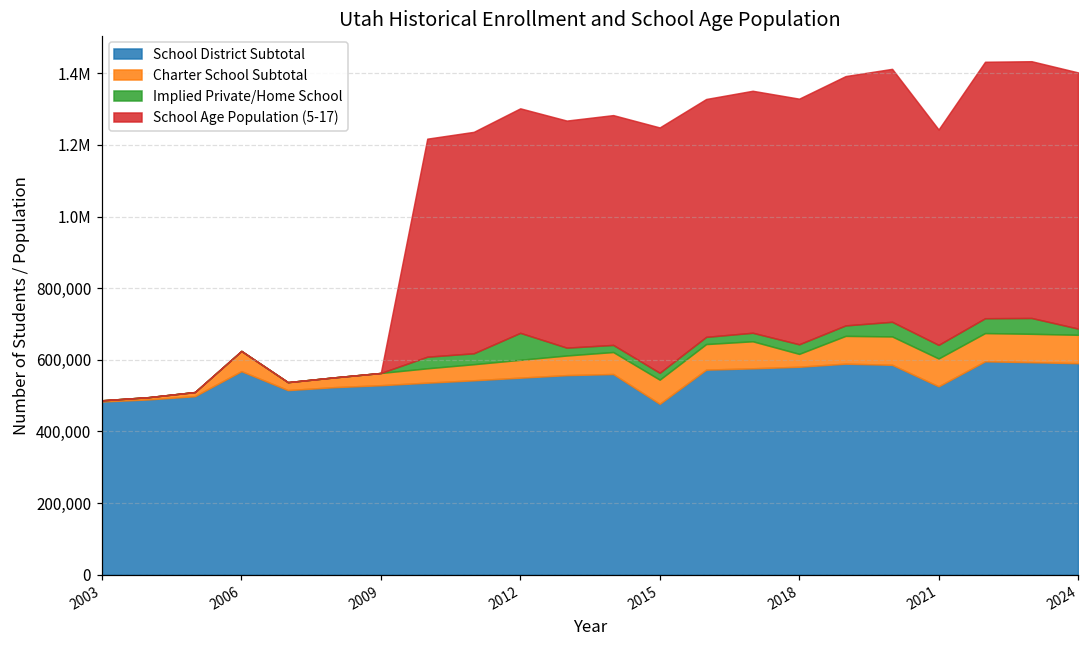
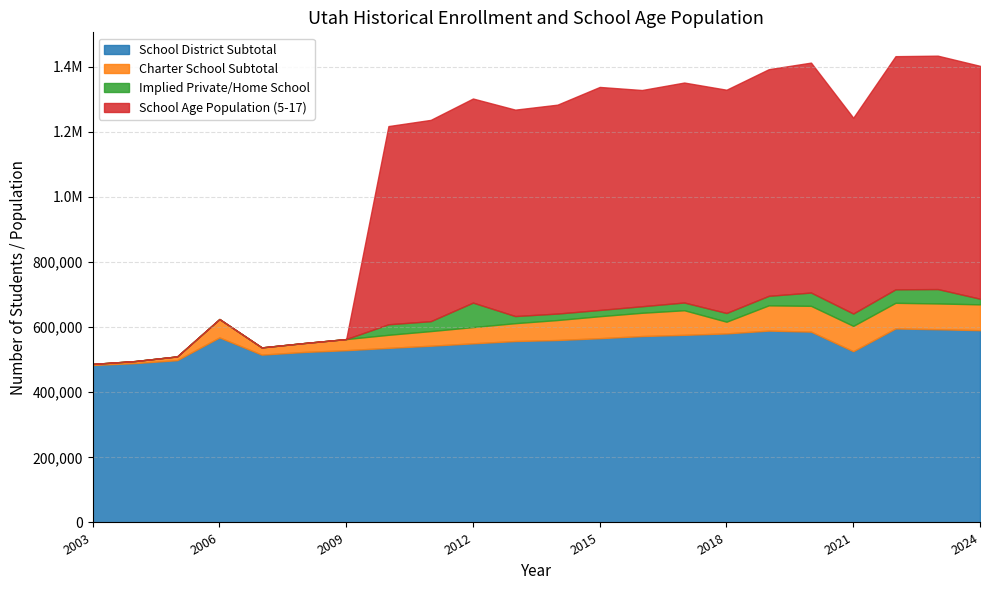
  {
    "School District Subtotal": {
      "2006": "570,000",
      "2009": "530,000",
      "2012": "550,000",
-     "2015": "480,000",
+     "2015": "570,000",
      "2018": "580,000",
      "2021": "530,000",
      "2024": "590,000"
    },
    "Charter School Subtotal": {
      "2012": "50,000",
      "2015": "70,000",
      "2018": "40,000",
      "2021": "80,000",
      "2024": "80,000"
    },
    "Implied Private/Home School": {
      "2012": "80,000",
      "2015": "20,000",
      "2018": "30,000",
      "2021": "40,000",
      "2024": "20,000"
    },
    "School Age Population (5-17)": {
      "2012": "630,000",
      "2015": "680,000",
      "2018": "690,000",
      "2021": "600,000",
      "2024": "720,000"
    }
  }
